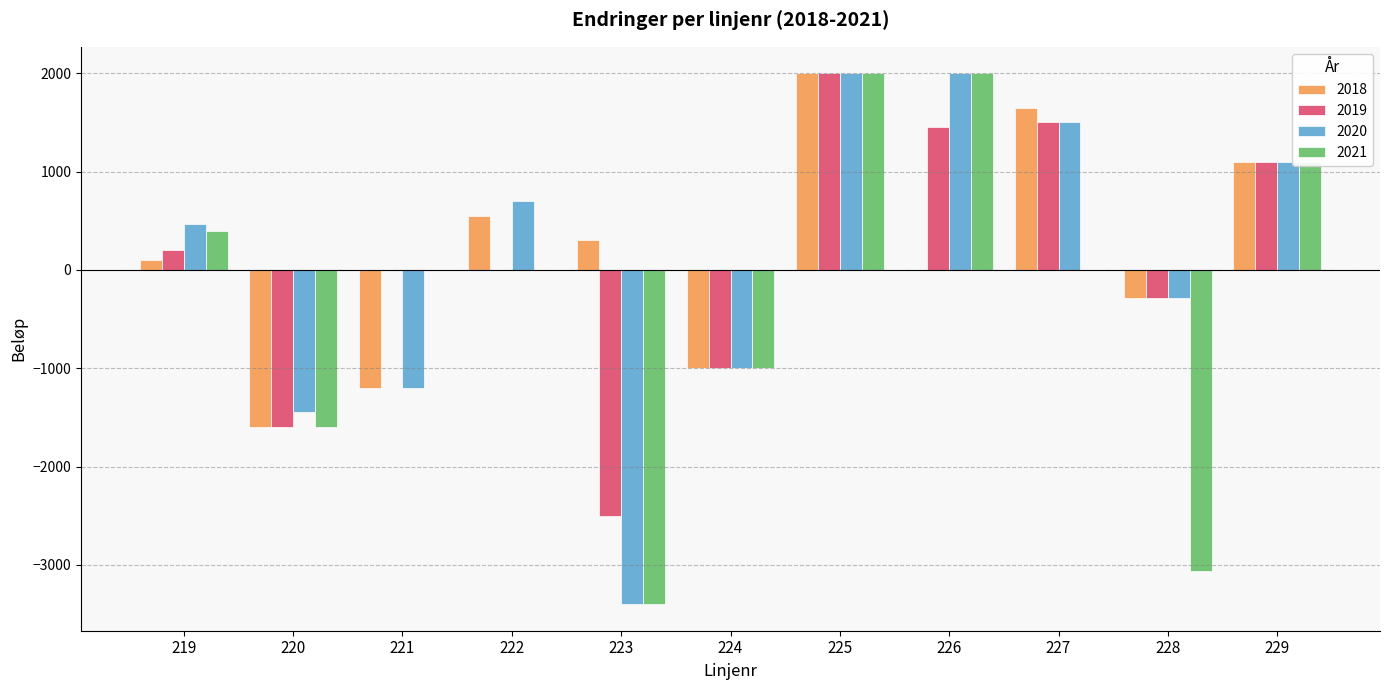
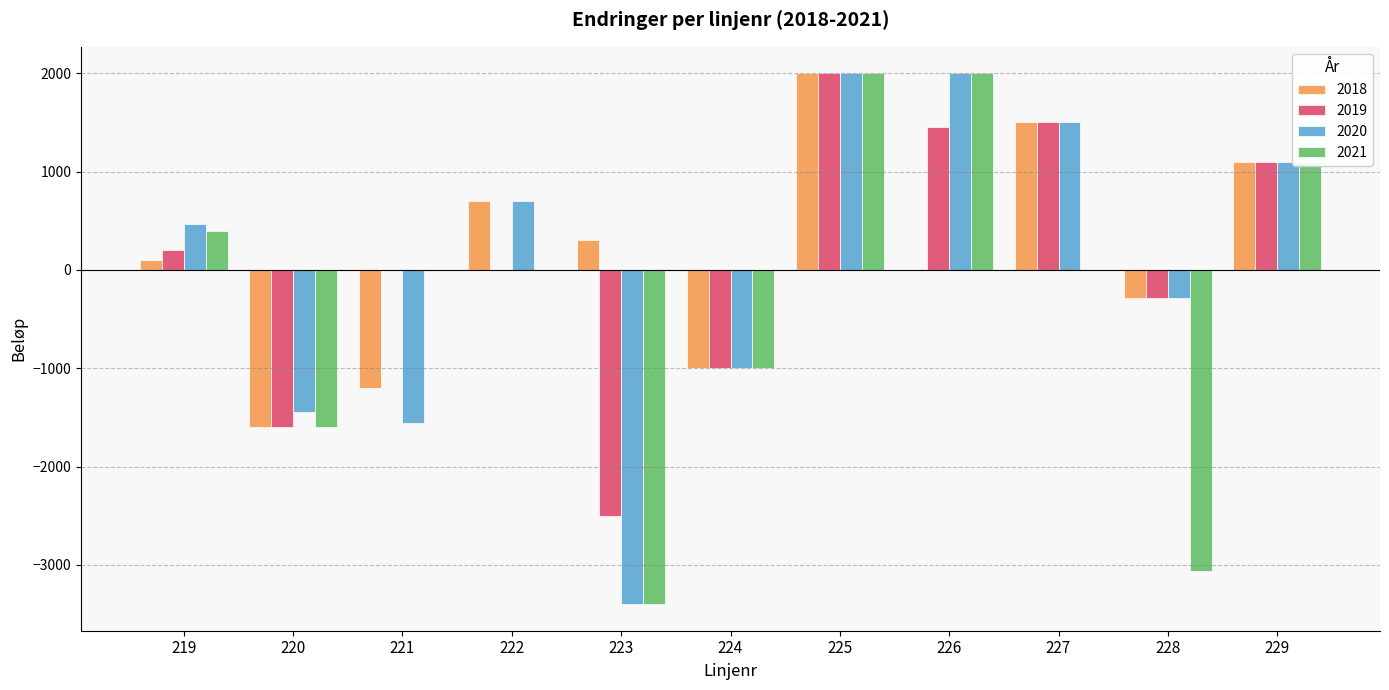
  {
    "2018": {
      "219": 100,
      "220": -1600,
      "221": -1200,
-     "222": 500,
+     "222": 700,
      "223": 300,
      "224": -1000,
      "225": 2000,
      "226": 0,
-     "227": 1700,
+     "227": 1500,
      "228": -300,
      "229": 1100
    },
    "2019": {
      "219": 200,
      "220": -1600,
      "221": 0,
      "222": 0,
      "223": -2500,
      "224": -1000,
      "225": 2000,
      "226": 1500,
      "227": 1500,
      "228": -300,
      "229": 1100
    },
    "2020": {
      "219": 500,
      "220": -1400,
-     "221": -1200,
+     "221": -1600,
      "222": 700,
      "223": -3400,
      "224": -1000,
      "225": 2000,
      "226": 2000,
      "227": 1500,
      "228": -300,
      "229": 1100
    },
    "2021": {
      "219": 400,
      "220": -1600,
      "221": 0,
      "222": 0,
      "223": -3400,
      "224": -1000,
      "225": 2000,
      "226": 2000,
      "227": 0,
      "228": -3100
    }
  }
